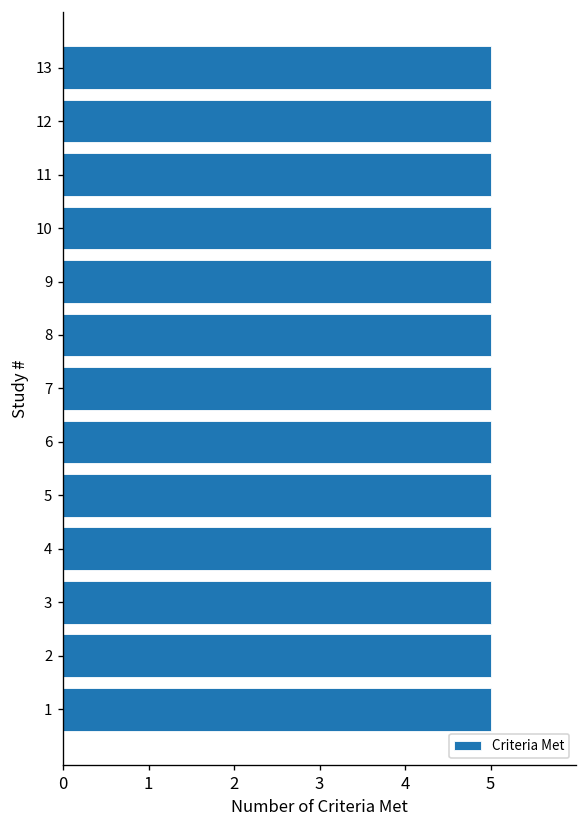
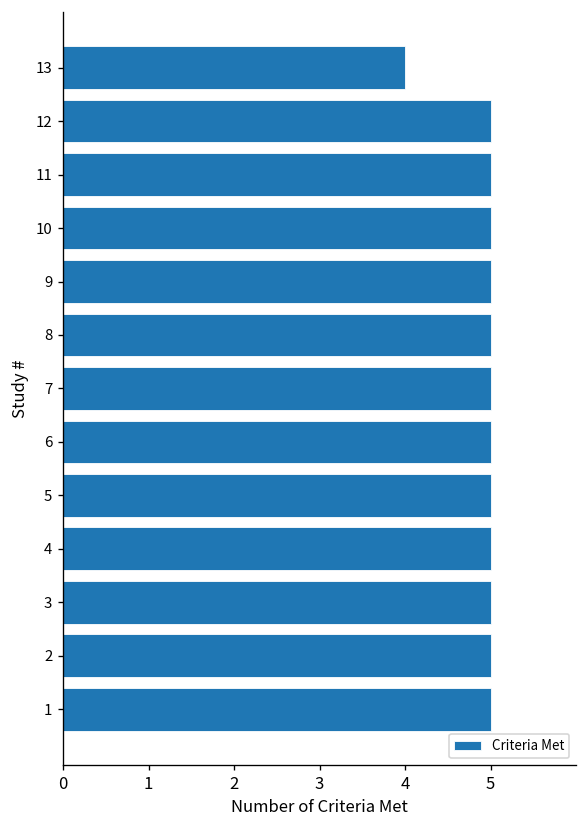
  {
-   "13": 5,
+   "13": 4,
    "12": 5,
    "11": 5,
    "10": 5,
    "9": 5,
    "8": 5,
    "7": 5,
    "6": 5,
    "5": 5,
    "4": 5,
    "3": 5,
    "2": 5,
    "1": 5
  }
